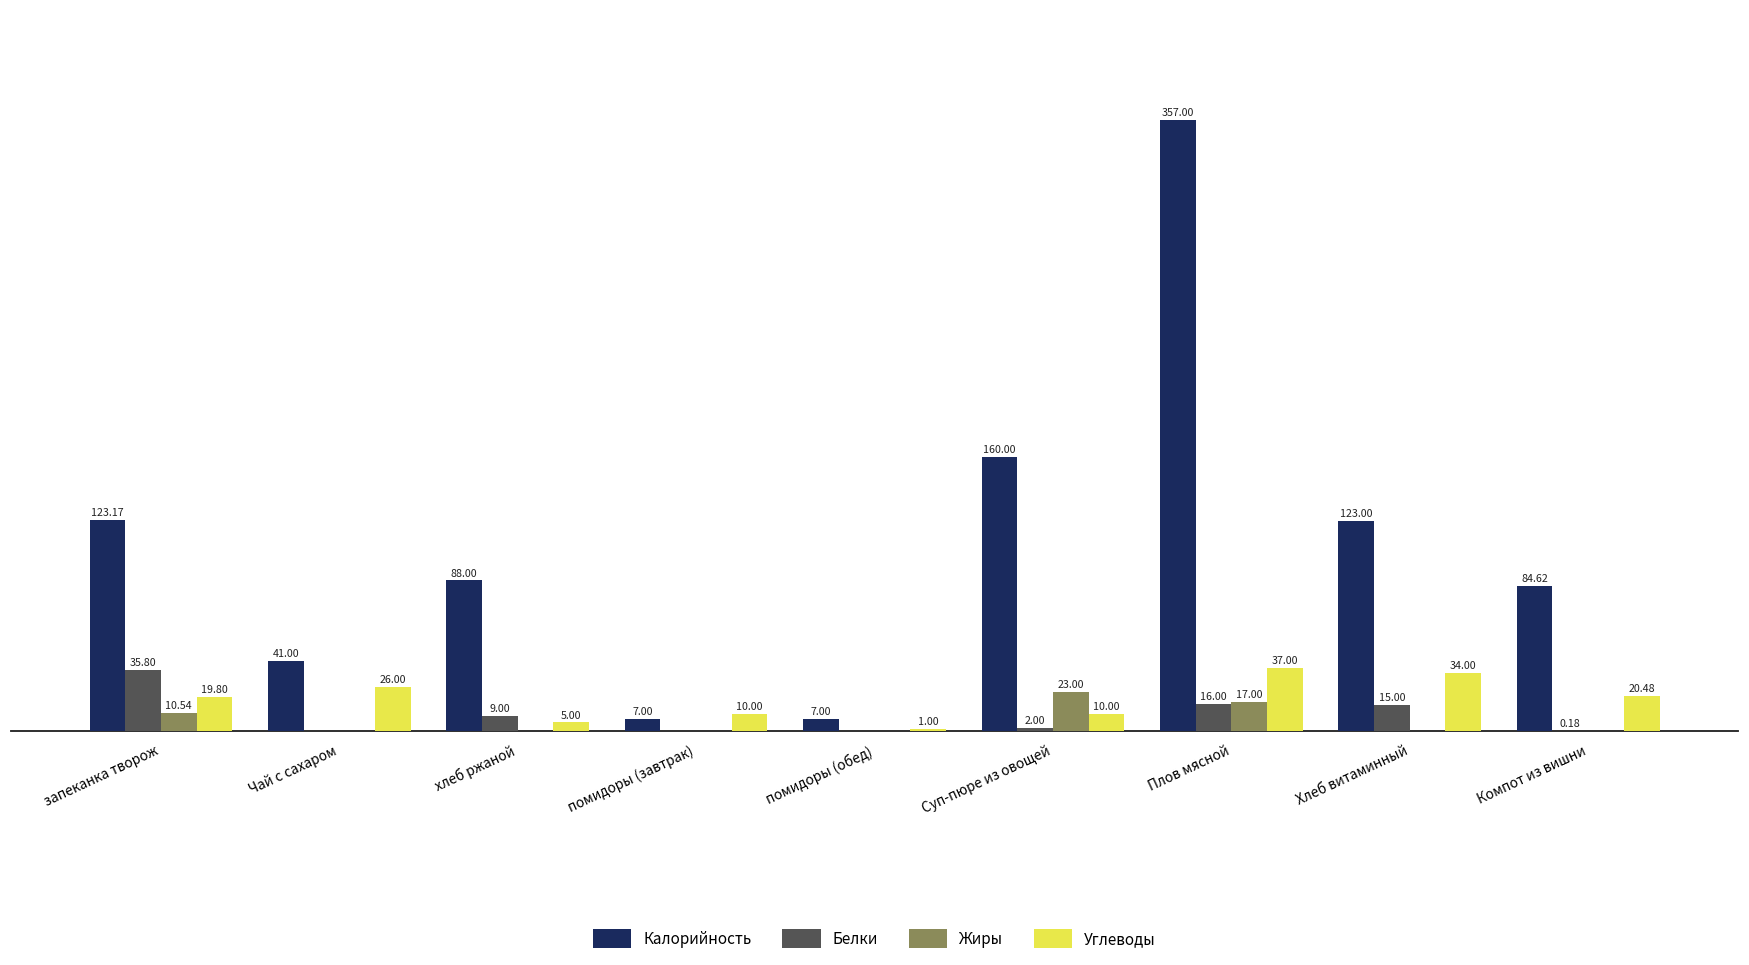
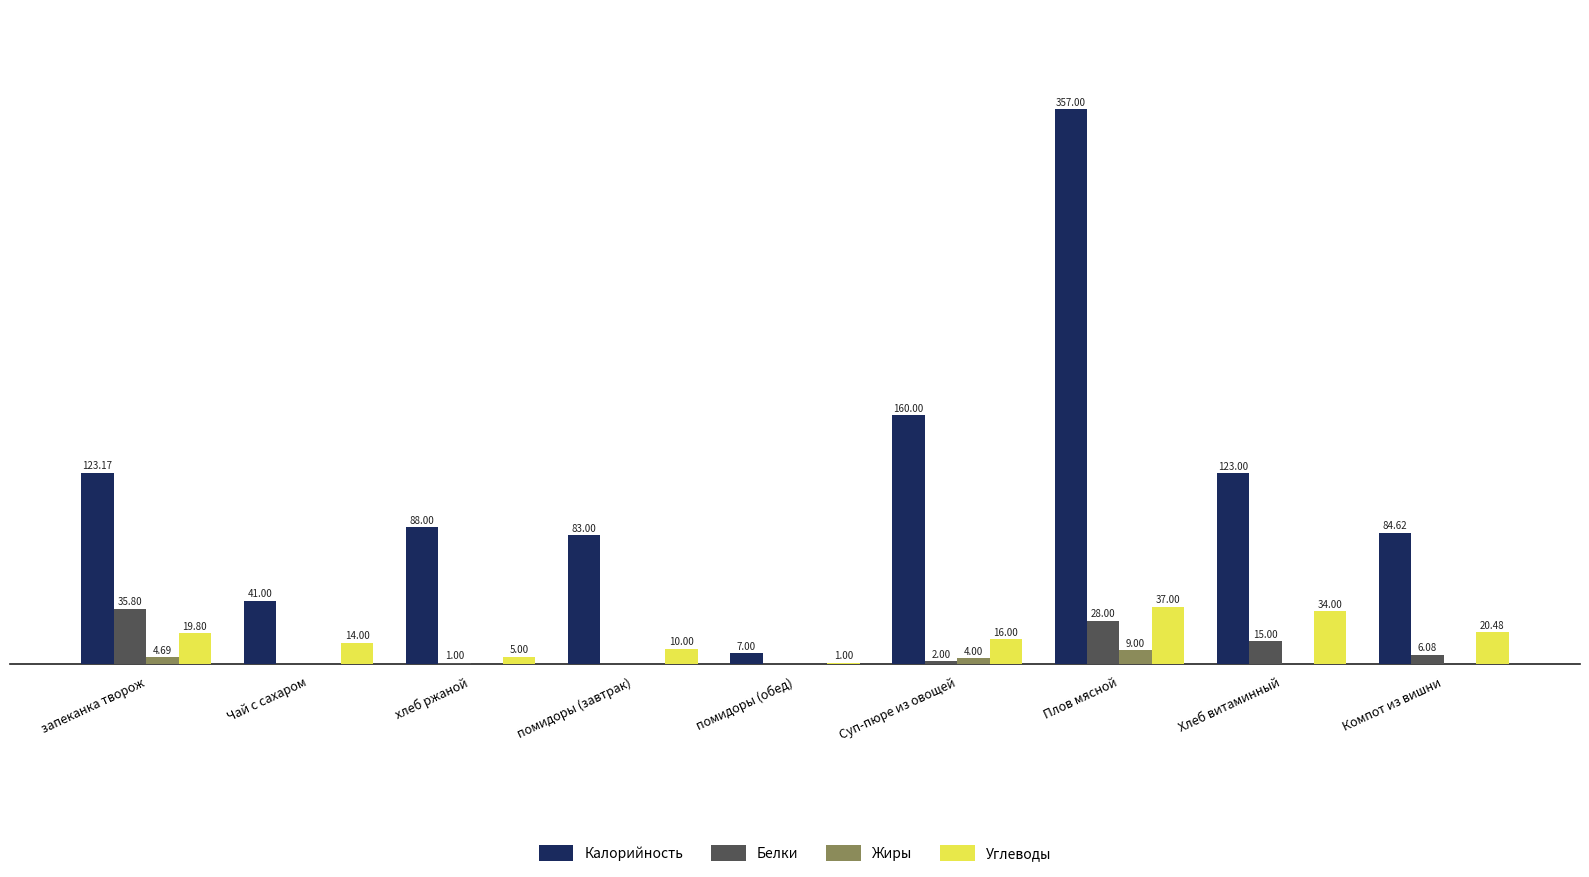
  {
    "Калорийность": {
      "запеканка творож": 123.17,
      "Чай с сахаром": 41.00,
      "хлеб ржаной": 88.00,
-     "помидоры (завтрак)": 7.00,
+     "помидоры (завтрак)": 83.00,
      "помидоры (обед)": 7.00,
      "Суп-пюре из овощей": 160.00,
      "Плов мясной": 357.00,
      "Хлеб витаминный": 123.00,
      "Компот из вишни": 84.62
    },
    "Белки": {
      "запеканка творож": 35.80,
-     "хлеб ржаной": 9.00,
+     "хлеб ржаной": 1.00,
      "Суп-пюре из овощей": 2.00,
-     "Плов мясной": 16.00,
+     "Плов мясной": 28.00,
      "Хлеб витаминный": 15.00,
-     "Компот из вишни": 0.18
+     "Компот из вишни": 6.08
    },
    "Жиры": {
-     "запеканка творож": 10.54,
-     "Суп-пюре из овощей": 23.00,
-     "Плов мясной": 17.00
+     "запеканка творож": 4.69,
+     "Суп-пюре из овощей": 4.00,
+     "Плов мясной": 9.00
    },
    "Углеводы": {
      "запеканка творож": 19.80,
-     "Чай с сахаром": 26.00,
+     "Чай с сахаром": 14.00,
      "хлеб ржаной": 5.00,
      "помидоры (завтрак)": 10.00,
      "помидоры (обед)": 1.00,
-     "Суп-пюре из овощей": 10.00,
+     "Суп-пюре из овощей": 16.00,
      "Плов мясной": 37.00,
      "Хлеб витаминный": 34.00,
      "Компот из вишни": 20.48
    }
  }
